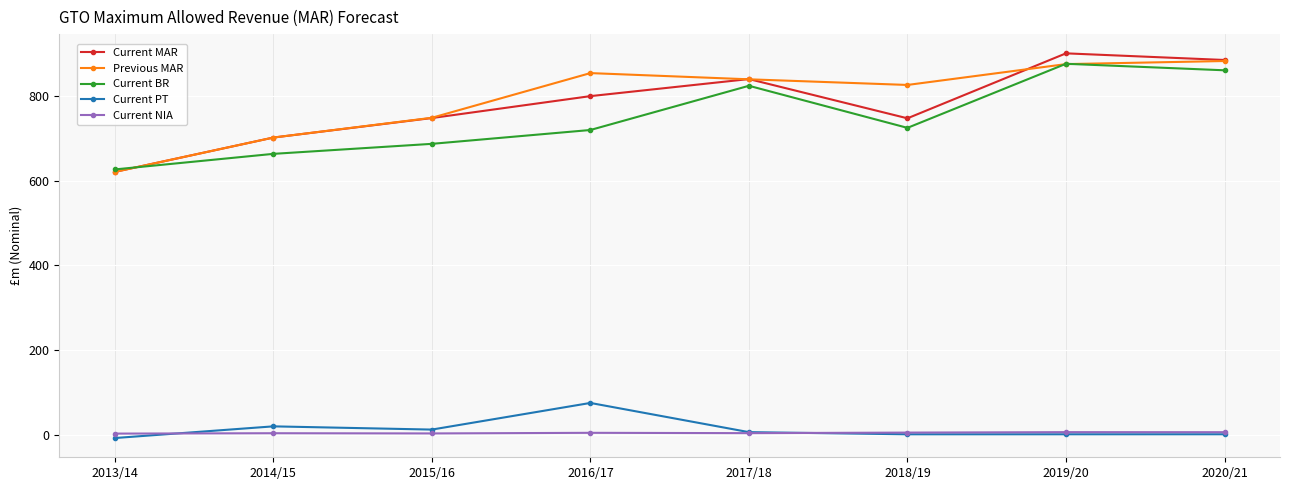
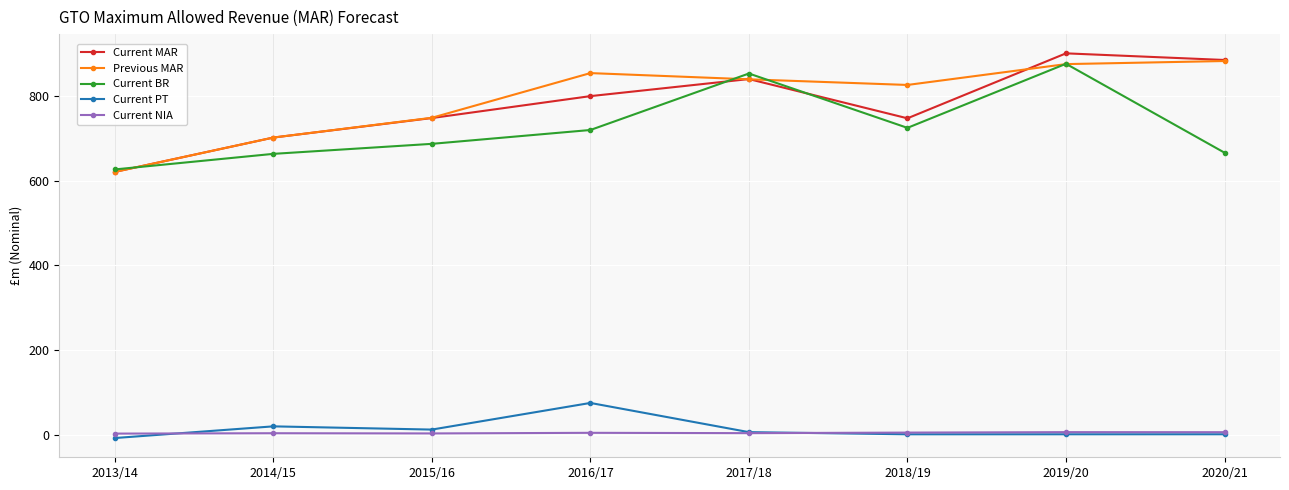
  {
    "Current MAR": {
      "2016/17": 800,
      "2018/19": 750,
      "2019/20": 900
    },
    "Previous MAR": {
      "2016/17": 850,
      "2018/19": 830
    },
    "Current BR": {
      "2014/15": 660,
      "2015/16": 690,
      "2016/17": 720,
-     "2017/18": 820,
+     "2017/18": 850,
      "2018/19": 720,
-     "2020/21": 860
+     "2020/21": 670
    },
    "Current PT": {
      "2013/14": -10,
      "2014/15": 20,
      "2015/16": 10,
      "2016/17": 80
    },
    "Current NIA": {
      "2013/14": 0,
      "2014/15": 0,
      "2015/16": 0,
      "2016/17": 0
    }
  }
